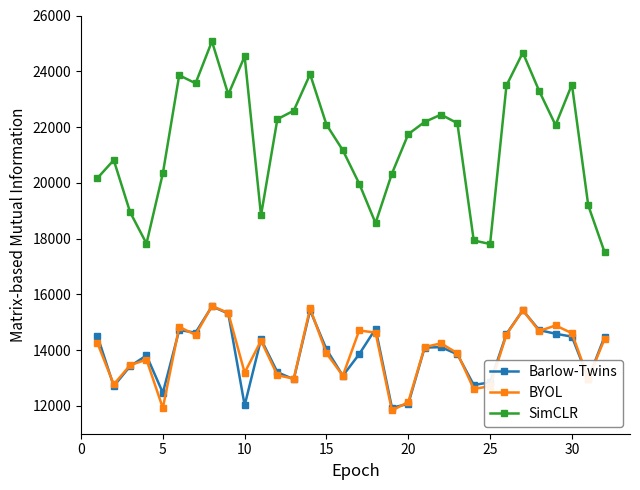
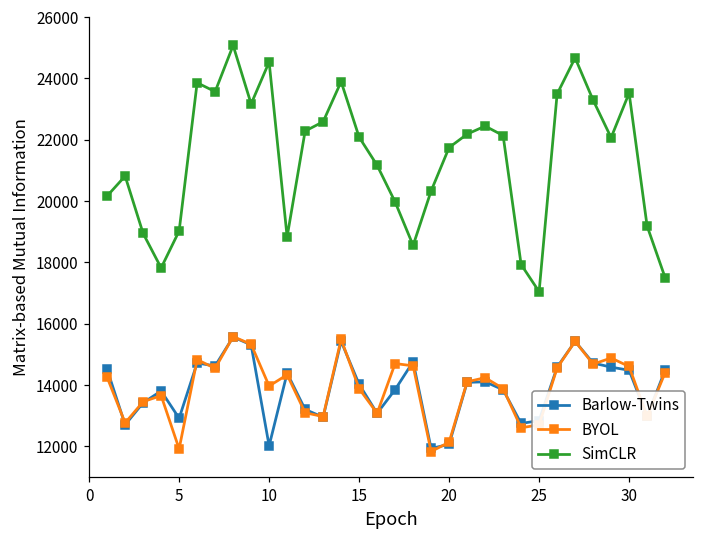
  {
    "Barlow-Twins": {
-     "5": 12500,
+     "5": 12900,
      "10": 12000,
      "15": 14000,
      "30": 14500
    },
    "BYOL": {
      "5": 11900,
-     "10": 13200,
+     "10": 14000,
      "15": 13900,
      "30": 14600
    },
    "SimCLR": {
-     "5": 20300,
+     "5": 19000,
      "10": 24500,
      "15": 22100,
      "20": 21700,
-     "25": 17800,
+     "25": 17000,
      "30": 23500
    }
  }
